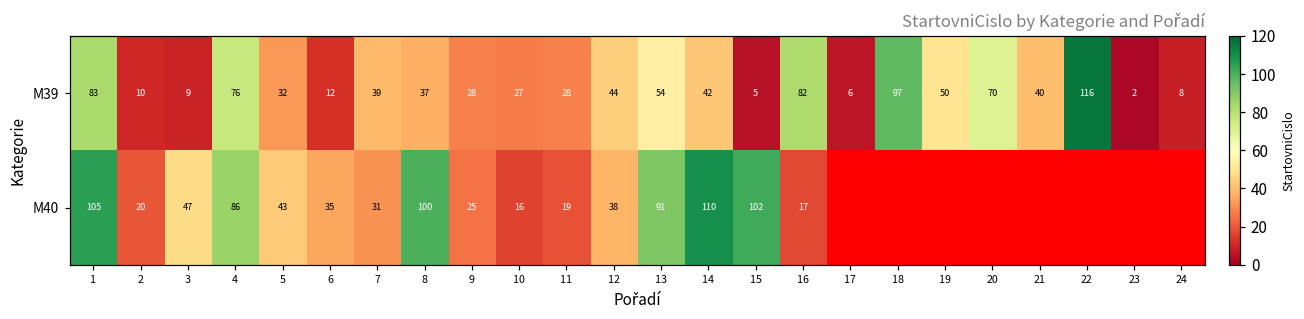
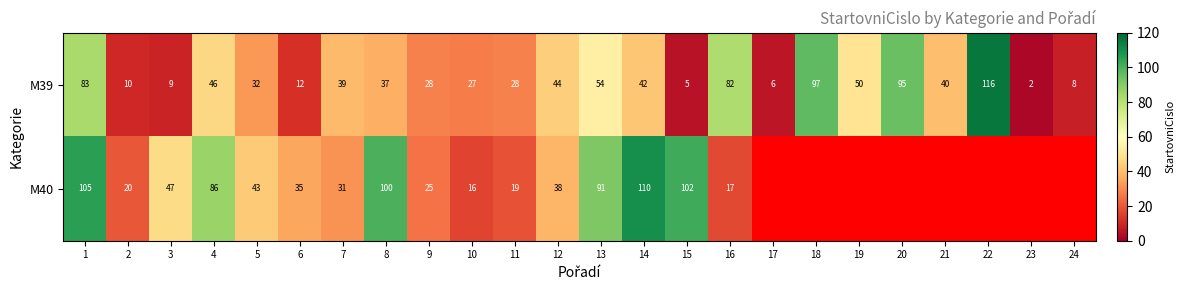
  {
    "M39": {
      "1": 83,
      "2": 10,
      "3": 9,
-     "4": 76,
+     "4": 46,
      "5": 32,
      "6": 12,
      "7": 39,
      "8": 37,
      "9": 28,
      "10": 27,
      "11": 28,
      "12": 44,
      "13": 54,
      "14": 42,
      "15": 5,
      "16": 82,
      "17": 6,
      "18": 97,
      "19": 50,
-     "20": 70,
+     "20": 95,
      "21": 40,
      "22": 116,
      "23": 2,
      "24": 8
    },
    "M40": {
      "1": 105,
      "2": 20,
      "3": 47,
      "4": 86,
      "5": 43,
      "6": 35,
      "7": 31,
      "8": 100,
      "9": 25,
      "10": 16,
      "11": 19,
      "12": 38,
      "13": 91,
      "14": 110,
      "15": 102,
      "16": 17
    }
  }
